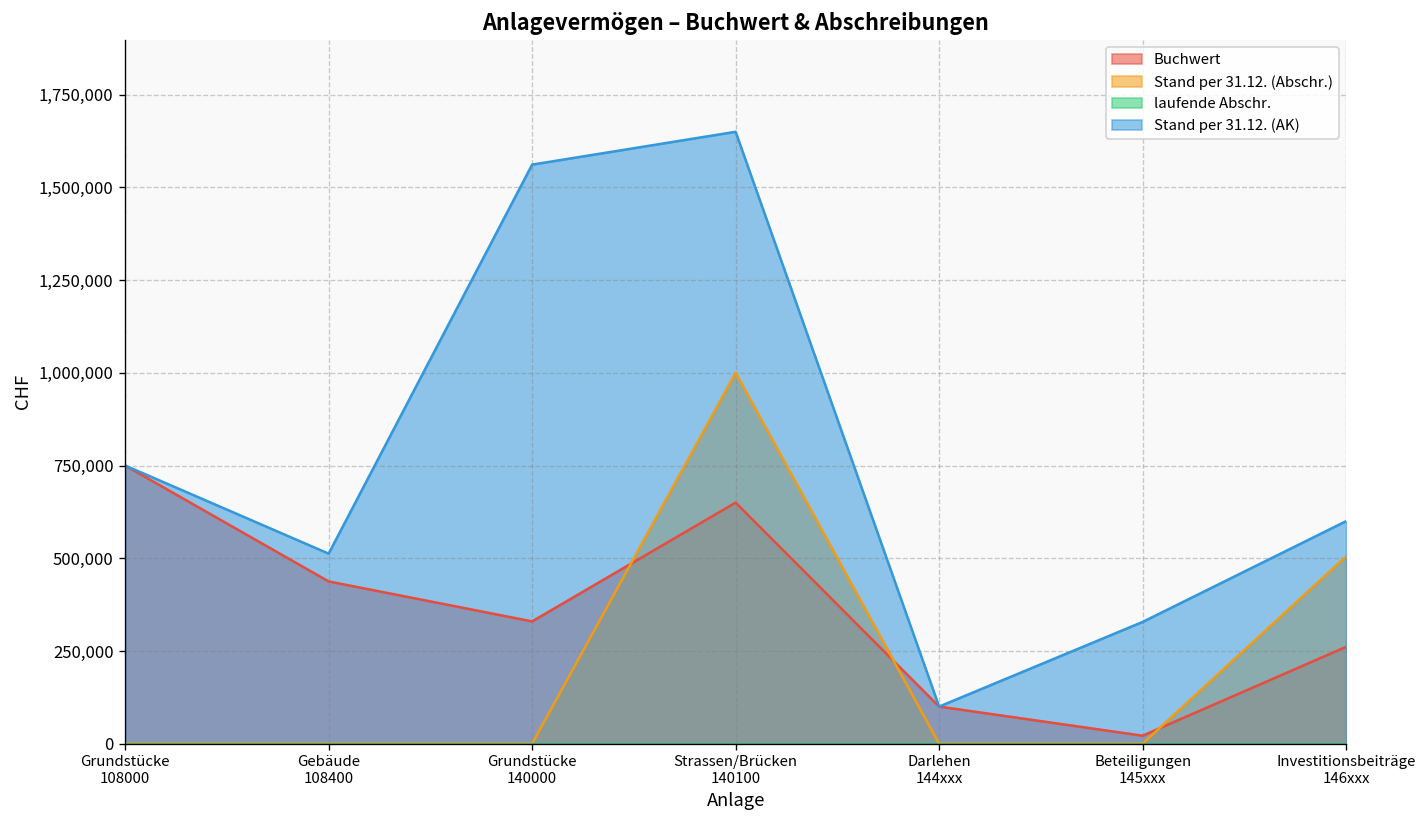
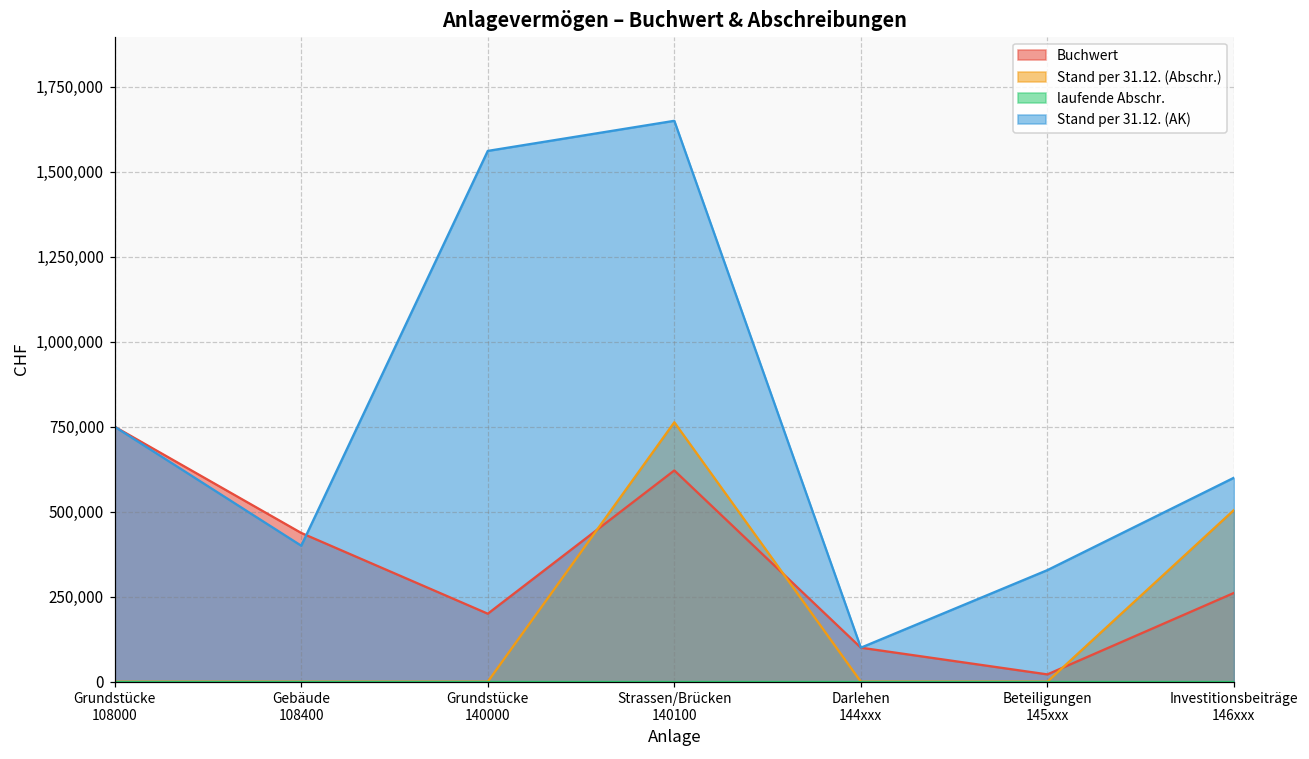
  {
    "Buchwert": {
      "Gebäude 108400": "440,000",
-     "Grundstücke 140000": "330,000",
-     "Strassen/Brücken 140100": "650,000",
+     "Grundstücke 140000": "200,000",
+     "Strassen/Brücken 140100": "620,000",
      "Beteiligungen 145xxx": "20,000",
      "Investitionsbeiträge 146xxx": "260,000"
    },
    "Stand per 31.12. (Abschr.)": {
-     "Strassen/Brücken 140100": "1,000,000",
+     "Strassen/Brücken 140100": "760,000",
      "Investitionsbeiträge 146xxx": "500,000"
    },
    "laufende Abschr.": {
      "Strassen/Brücken 140100": "0",
      "Investitionsbeiträge 146xxx": "0"
    },
    "Stand per 31.12. (AK)": {
-     "Gebäude 108400": "510,000",
+     "Gebäude 108400": "400,000",
      "Grundstücke 140000": "1,560,000",
      "Strassen/Brücken 140100": "1,650,000",
      "Beteiligungen 145xxx": "330,000",
      "Investitionsbeiträge 146xxx": "600,000"
    }
  }
